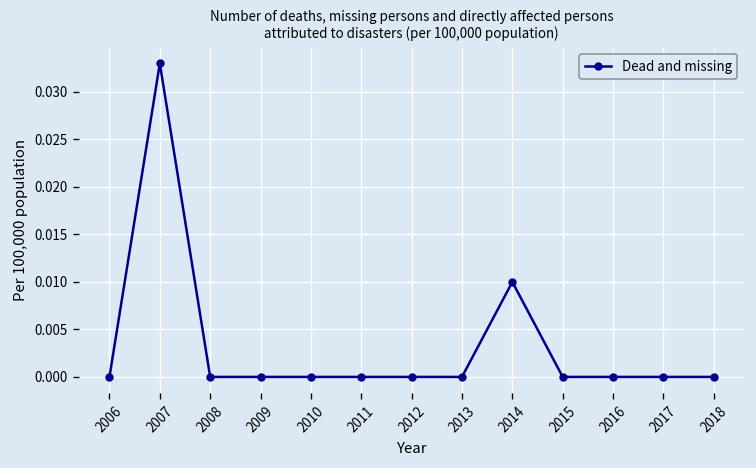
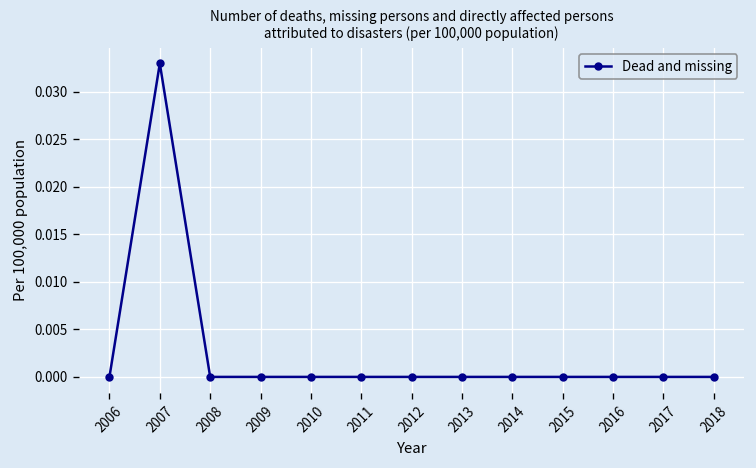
  {
    "2006": 0.00,
    "2007": 0.033,
    "2008": 0.00,
    "2009": 0.00,
    "2010": 0.00,
    "2011": 0.00,
    "2012": 0.00,
    "2013": 0.00,
-   "2014": 0.01,
+   "2014": 0.00,
    "2015": 0.00,
    "2016": 0.00,
    "2017": 0.00,
    "2018": 0.00
  }
